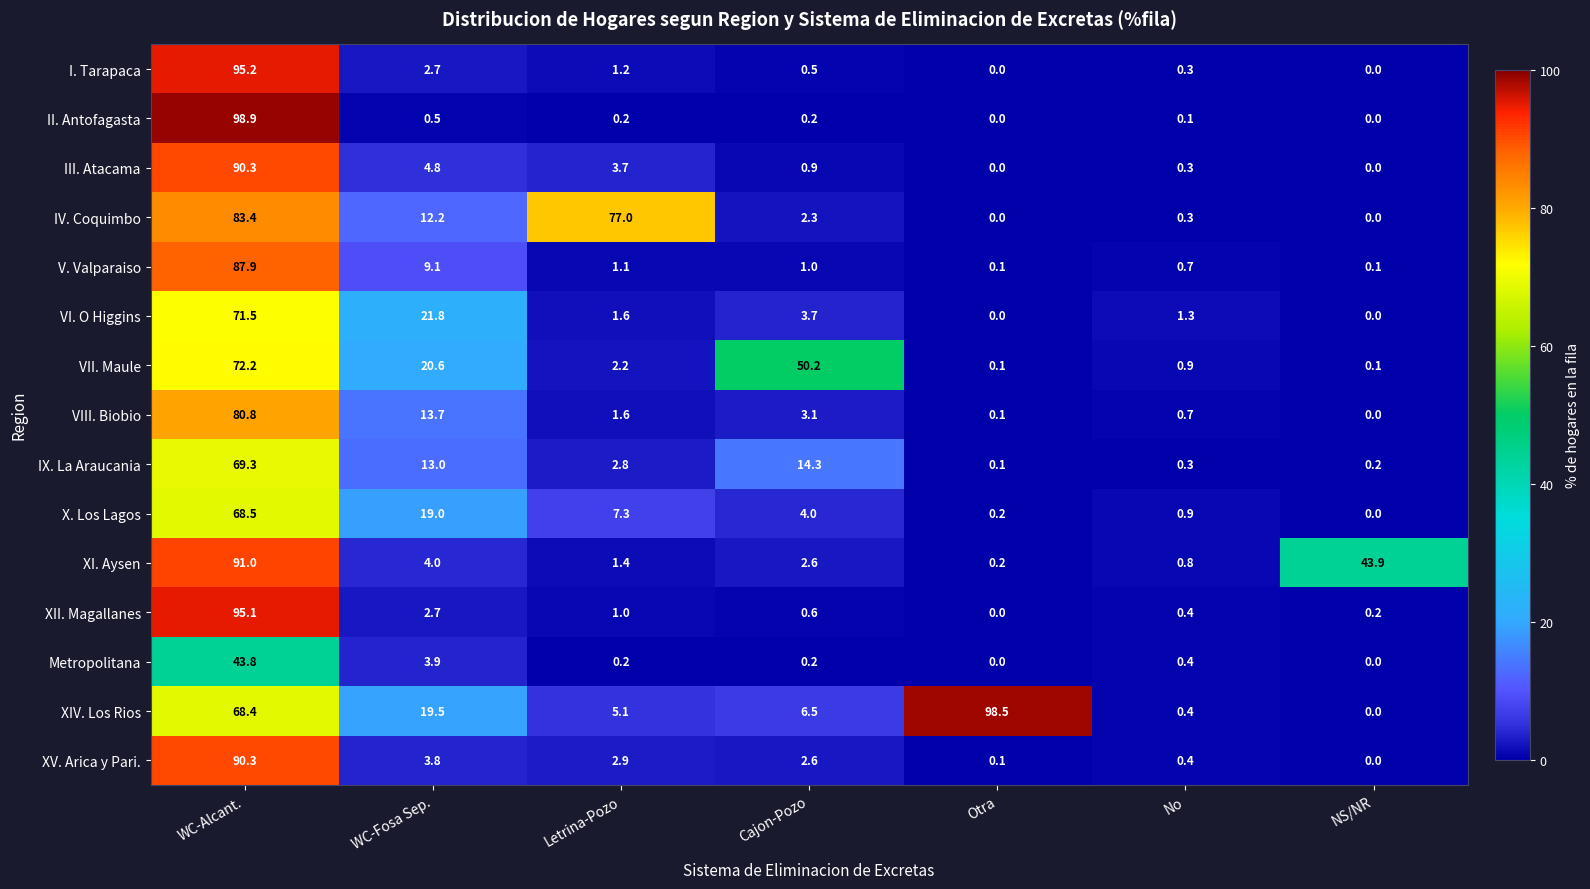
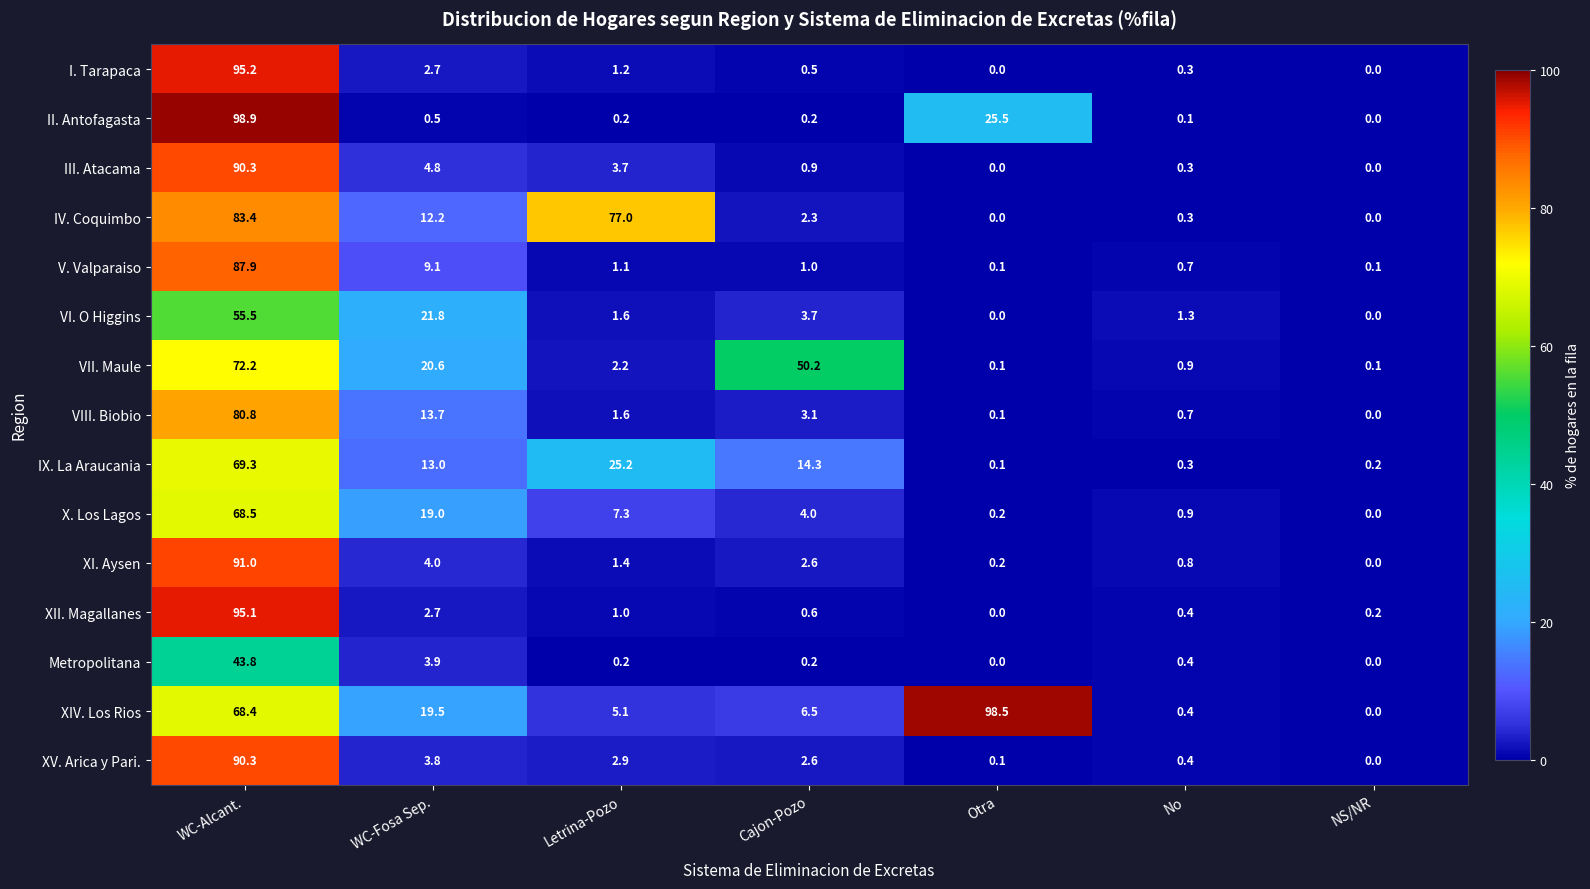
  {
    "I. Tarapaca": {
      "WC-Alcant.": 95.2,
      "WC-Fosa Sep.": 2.7,
      "Letrina-Pozo": 1.2,
      "Cajon-Pozo": 0.5,
      "Otra": 0.0,
      "No": 0.3,
      "NS/NR": 0.0
    },
    "II. Antofagasta": {
      "WC-Alcant.": 98.9,
      "WC-Fosa Sep.": 0.5,
      "Letrina-Pozo": 0.2,
      "Cajon-Pozo": 0.2,
-     "Otra": 0.0,
+     "Otra": 25.5,
      "No": 0.1,
      "NS/NR": 0.0
    },
    "III. Atacama": {
      "WC-Alcant.": 90.3,
      "WC-Fosa Sep.": 4.8,
      "Letrina-Pozo": 3.7,
      "Cajon-Pozo": 0.9,
      "Otra": 0.0,
      "No": 0.3,
      "NS/NR": 0.0
    },
    "IV. Coquimbo": {
      "WC-Alcant.": 83.4,
      "WC-Fosa Sep.": 12.2,
      "Letrina-Pozo": 77.0,
      "Cajon-Pozo": 2.3,
      "Otra": 0.0,
      "No": 0.3,
      "NS/NR": 0.0
    },
    "V. Valparaiso": {
      "WC-Alcant.": 87.9,
      "WC-Fosa Sep.": 9.1,
      "Letrina-Pozo": 1.1,
      "Cajon-Pozo": 1.0,
      "Otra": 0.1,
      "No": 0.7,
      "NS/NR": 0.1
    },
    "VI. O Higgins": {
-     "WC-Alcant.": 71.5,
+     "WC-Alcant.": 55.5,
      "WC-Fosa Sep.": 21.8,
      "Letrina-Pozo": 1.6,
      "Cajon-Pozo": 3.7,
      "Otra": 0.0,
      "No": 1.3,
      "NS/NR": 0.0
    },
    "VII. Maule": {
      "WC-Alcant.": 72.2,
      "WC-Fosa Sep.": 20.6,
      "Letrina-Pozo": 2.2,
      "Cajon-Pozo": 50.2,
      "Otra": 0.1,
      "No": 0.9,
      "NS/NR": 0.1
    },
    "VIII. Biobio": {
      "WC-Alcant.": 80.8,
      "WC-Fosa Sep.": 13.7,
      "Letrina-Pozo": 1.6,
      "Cajon-Pozo": 3.1,
      "Otra": 0.1,
      "No": 0.7,
      "NS/NR": 0.0
    },
    "IX. La Araucania": {
      "WC-Alcant.": 69.3,
      "WC-Fosa Sep.": 13.0,
-     "Letrina-Pozo": 2.8,
+     "Letrina-Pozo": 25.2,
      "Cajon-Pozo": 14.3,
      "Otra": 0.1,
      "No": 0.3,
      "NS/NR": 0.2
    },
    "X. Los Lagos": {
      "WC-Alcant.": 68.5,
      "WC-Fosa Sep.": 19.0,
      "Letrina-Pozo": 7.3,
      "Cajon-Pozo": 4.0,
      "Otra": 0.2,
      "No": 0.9,
      "NS/NR": 0.0
    },
    "XI. Aysen": {
      "WC-Alcant.": 91.0,
      "WC-Fosa Sep.": 4.0,
      "Letrina-Pozo": 1.4,
      "Cajon-Pozo": 2.6,
      "Otra": 0.2,
      "No": 0.8,
-     "NS/NR": 43.9
+     "NS/NR": 0.0
    },
    "XII. Magallanes": {
      "WC-Alcant.": 95.1,
      "WC-Fosa Sep.": 2.7,
      "Letrina-Pozo": 1.0,
      "Cajon-Pozo": 0.6,
      "Otra": 0.0,
      "No": 0.4,
      "NS/NR": 0.2
    },
    "Metropolitana": {
      "WC-Alcant.": 43.8,
      "WC-Fosa Sep.": 3.9,
      "Letrina-Pozo": 0.2,
      "Cajon-Pozo": 0.2,
      "Otra": 0.0,
      "No": 0.4,
      "NS/NR": 0.0
    },
    "XIV. Los Rios": {
      "WC-Alcant.": 68.4,
      "WC-Fosa Sep.": 19.5,
      "Letrina-Pozo": 5.1,
      "Cajon-Pozo": 6.5,
      "Otra": 98.5,
      "No": 0.4,
      "NS/NR": 0.0
    },
    "XV. Arica y Pari.": {
      "WC-Alcant.": 90.3,
      "WC-Fosa Sep.": 3.8,
      "Letrina-Pozo": 2.9,
      "Cajon-Pozo": 2.6,
      "Otra": 0.1,
      "No": 0.4,
      "NS/NR": 0.0
    }
  }
